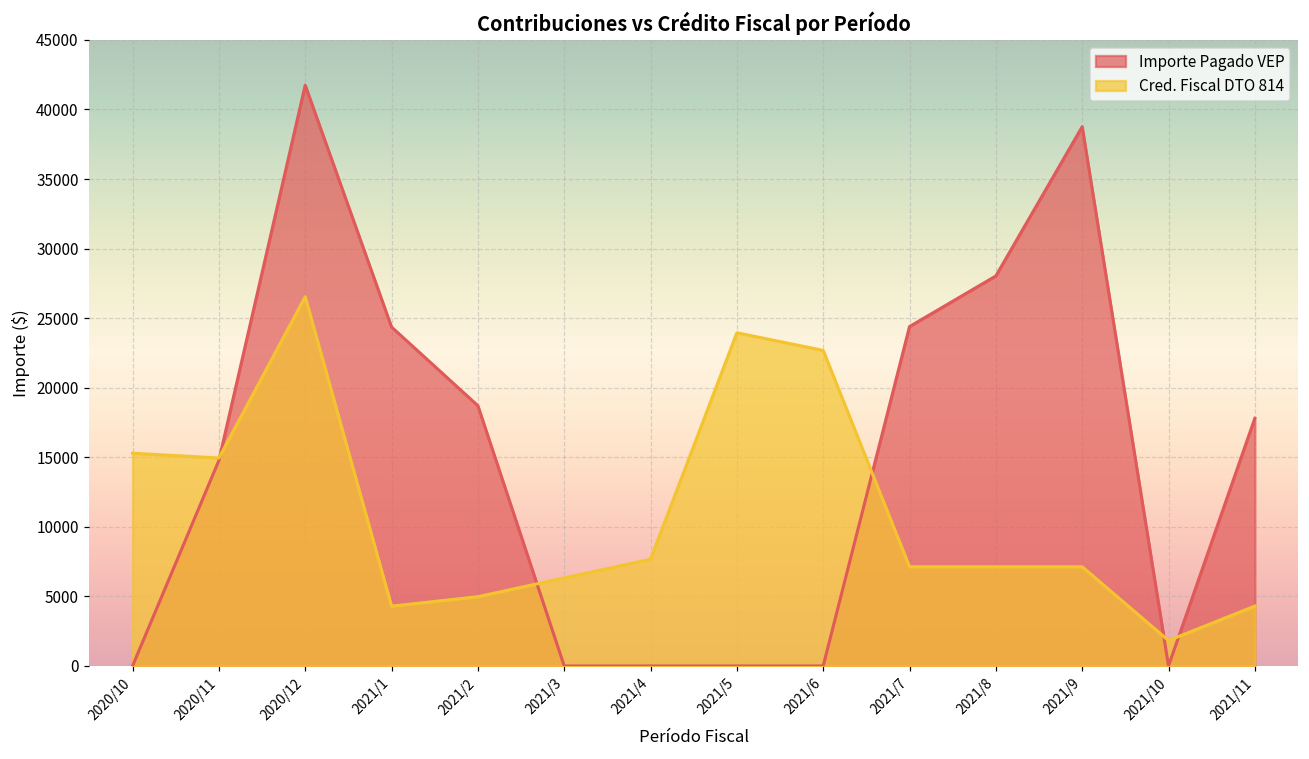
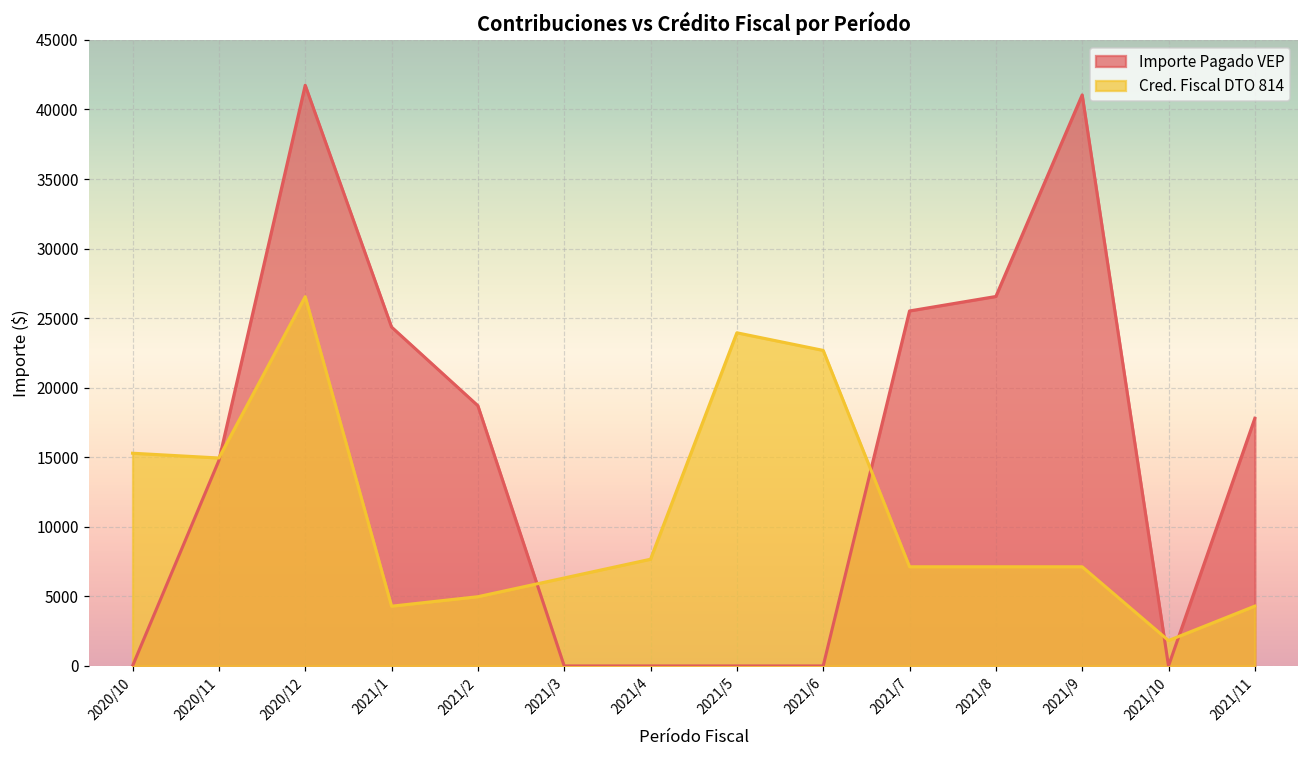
  {
    "Importe Pagado VEP": {
      "2020/10": 0,
      "2020/12": 41700,
      "2021/1": 24400,
      "2021/2": 18700,
      "2021/3": 0,
      "2021/4": 0,
      "2021/5": 0,
      "2021/6": 0,
-     "2021/7": 24400,
-     "2021/8": 28000,
-     "2021/9": 38800,
+     "2021/7": 25500,
+     "2021/8": 26600,
+     "2021/9": 41000,
      "2021/10": 0,
      "2021/11": 17800
    },
    "Cred. Fiscal DTO 814": {
      "2020/10": 15300,
      "2020/12": 26500,
      "2021/1": 4300,
      "2021/2": 5000,
      "2021/3": 6300,
      "2021/4": 7700,
      "2021/5": 23900,
      "2021/6": 22700,
      "2021/7": 7100,
      "2021/8": 7100,
      "2021/9": 7100,
      "2021/10": 1800,
      "2021/11": 4300
    }
  }
